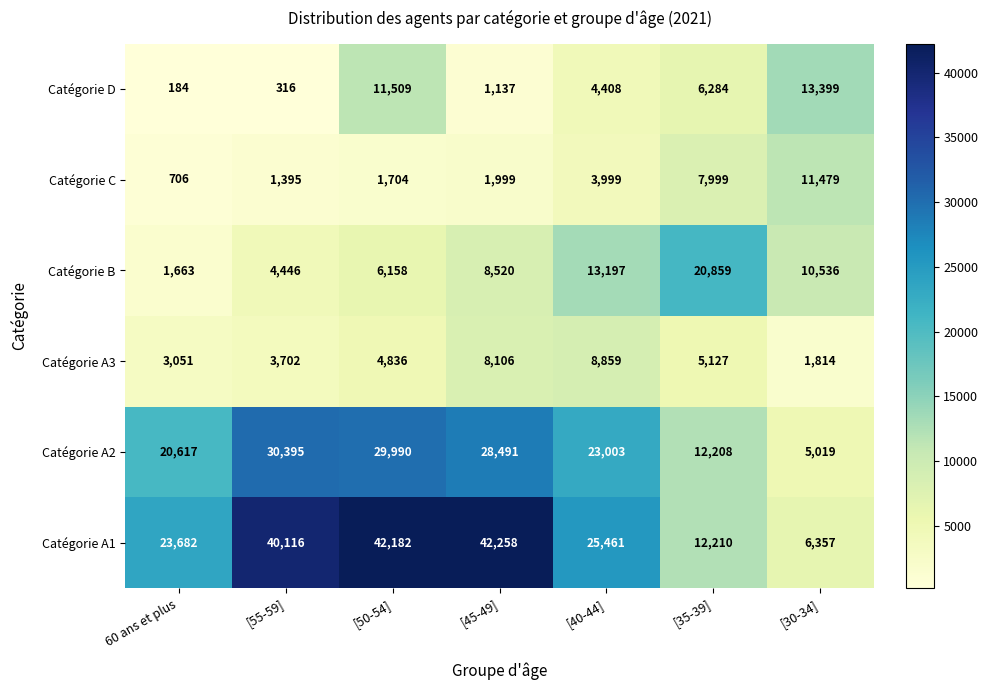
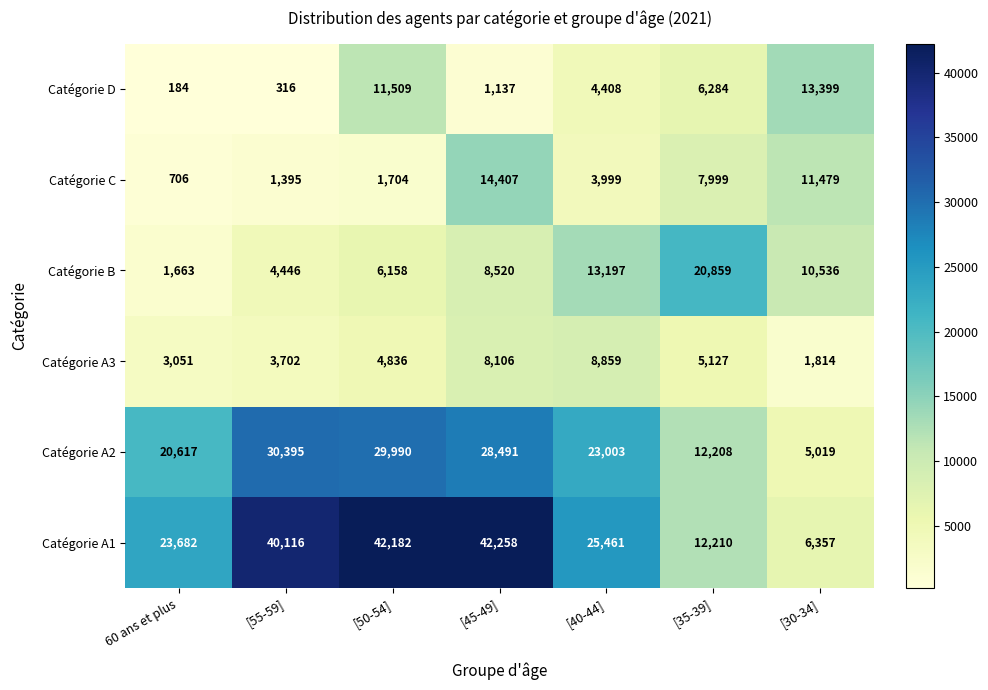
  {
    "Catégorie D": {
      "60 ans et plus": "184",
      "[55-59]": "316",
      "[50-54]": "11,509",
      "[45-49]": "1,137",
      "[40-44]": "4,408",
      "[35-39]": "6,284",
      "[30-34]": "13,399"
    },
    "Catégorie C": {
      "60 ans et plus": "706",
      "[55-59]": "1,395",
      "[50-54]": "1,704",
-     "[45-49]": "1,999",
+     "[45-49]": "14,407",
      "[40-44]": "3,999",
      "[35-39]": "7,999",
      "[30-34]": "11,479"
    },
    "Catégorie B": {
      "60 ans et plus": "1,663",
      "[55-59]": "4,446",
      "[50-54]": "6,158",
      "[45-49]": "8,520",
      "[40-44]": "13,197",
      "[35-39]": "20,859",
      "[30-34]": "10,536"
    },
    "Catégorie A3": {
      "60 ans et plus": "3,051",
      "[55-59]": "3,702",
      "[50-54]": "4,836",
      "[45-49]": "8,106",
      "[40-44]": "8,859",
      "[35-39]": "5,127",
      "[30-34]": "1,814"
    },
    "Catégorie A2": {
      "60 ans et plus": "20,617",
      "[55-59]": "30,395",
      "[50-54]": "29,990",
      "[45-49]": "28,491",
      "[40-44]": "23,003",
      "[35-39]": "12,208",
      "[30-34]": "5,019"
    },
    "Catégorie A1": {
      "60 ans et plus": "23,682",
      "[55-59]": "40,116",
      "[50-54]": "42,182",
      "[45-49]": "42,258",
      "[40-44]": "25,461",
      "[35-39]": "12,210",
      "[30-34]": "6,357"
    }
  }
